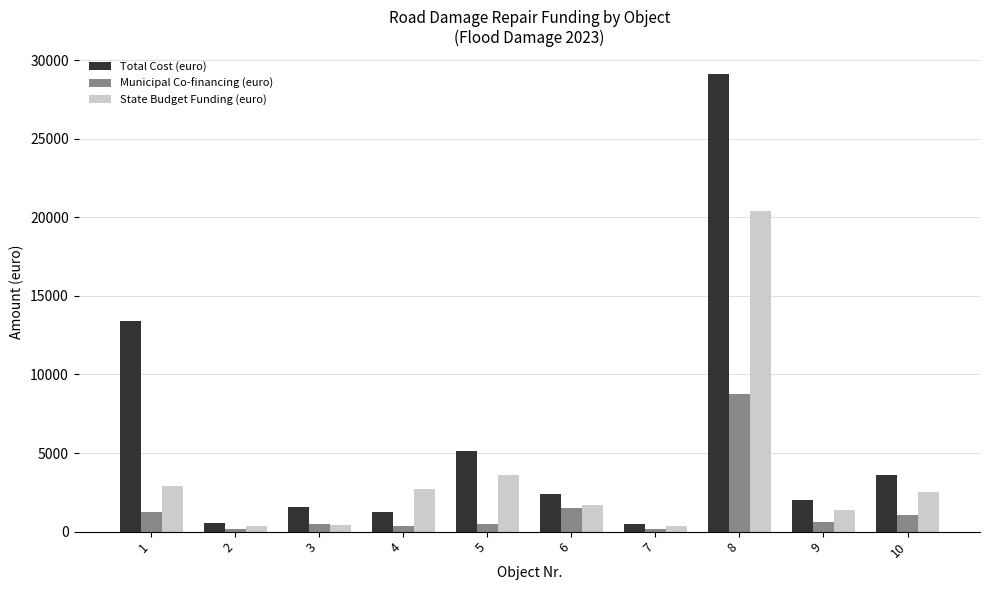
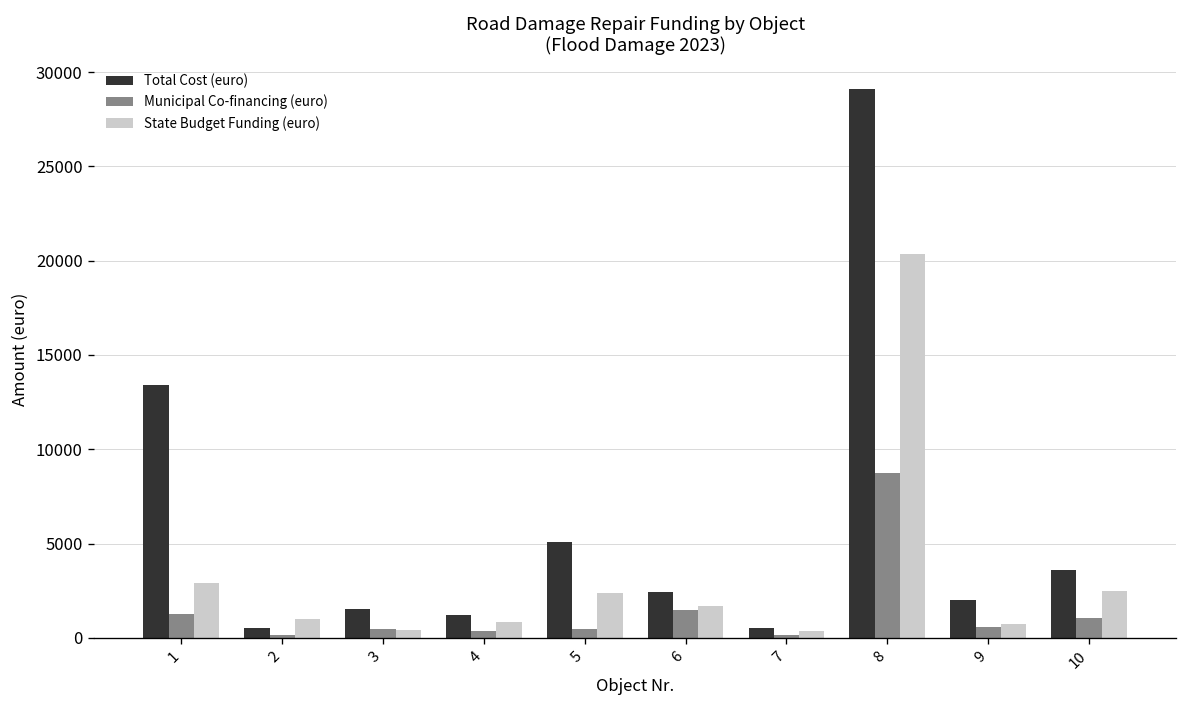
  {
    "Total Cost (euro)": {
      "1": 13400,
      "2": 500,
      "3": 1500,
      "4": 1200,
      "5": 5100,
      "6": 2400,
      "7": 500,
      "8": 29100,
      "9": 2000,
      "10": 3600
    },
    "Municipal Co-financing (euro)": {
      "1": 1200,
      "2": 200,
      "3": 500,
      "4": 400,
      "5": 500,
      "6": 1500,
      "8": 8700,
      "9": 600,
      "10": 1100
    },
    "State Budget Funding (euro)": {
      "1": 2900,
-     "2": 400,
+     "2": 1000,
      "3": 400,
-     "4": 2700,
-     "5": 3600,
+     "4": 900,
+     "5": 2400,
      "6": 1700,
      "7": 400,
      "8": 20400,
-     "9": 1400,
+     "9": 700,
      "10": 2500
    }
  }
